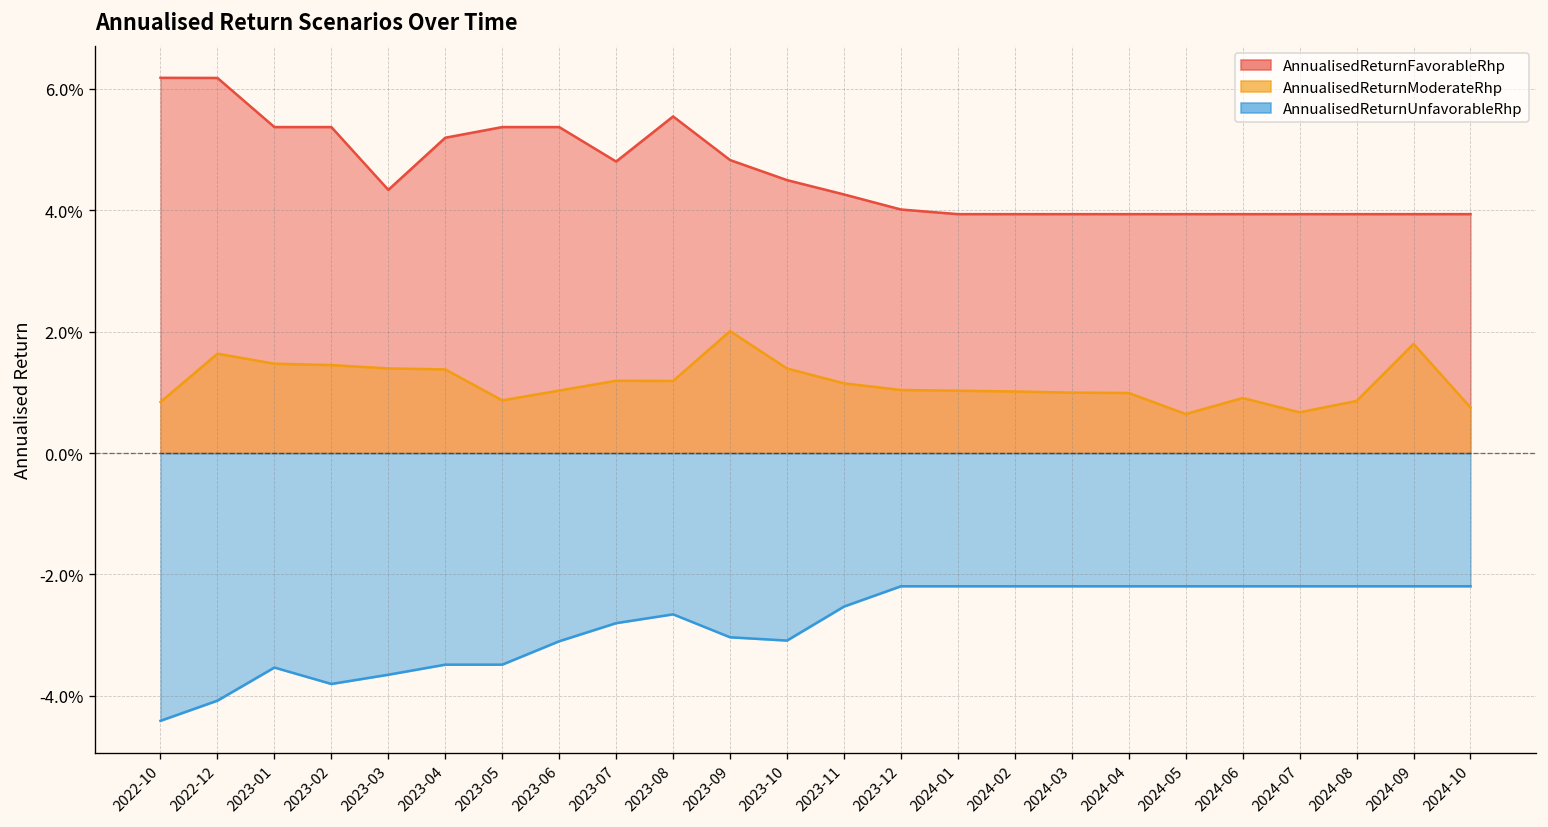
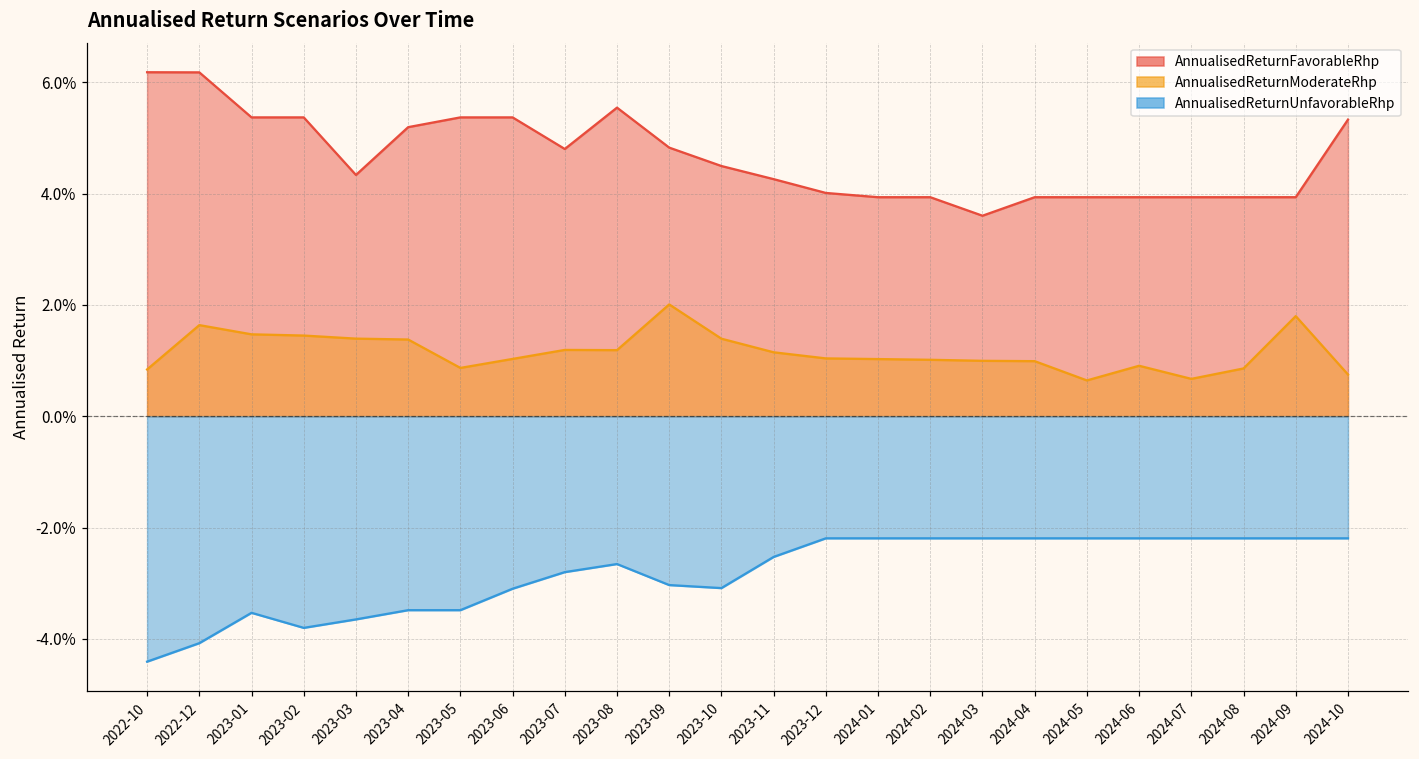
  {
    "AnnualisedReturnFavorableRhp": {
      "2022-10": "6.2%",
      "2022-12": "6.2%",
      "2023-01": "5.4%",
      "2023-02": "5.4%",
      "2023-03": "4.3%",
      "2023-04": "5.2%",
      "2023-05": "5.4%",
      "2023-06": "5.4%",
      "2023-07": "4.8%",
      "2023-08": "5.5%",
      "2023-09": "4.8%",
      "2023-10": "4.5%",
      "2023-11": "4.3%",
      "2023-12": "4.0%",
      "2024-01": "3.9%",
      "2024-02": "3.9%",
-     "2024-03": "3.9%",
+     "2024-03": "3.6%",
      "2024-04": "3.9%",
      "2024-05": "3.9%",
      "2024-06": "3.9%",
      "2024-07": "3.9%",
      "2024-08": "3.9%",
      "2024-09": "3.9%",
-     "2024-10": "3.9%"
+     "2024-10": "5.3%"
    },
    "AnnualisedReturnModerateRhp": {
      "2022-10": "0.8%",
      "2022-12": "1.6%",
      "2023-01": "1.5%",
      "2023-02": "1.4%",
      "2023-03": "1.4%",
      "2023-04": "1.4%",
      "2023-05": "0.9%",
      "2023-06": "1.0%",
      "2023-07": "1.2%",
      "2023-08": "1.2%",
      "2023-09": "2.0%",
      "2023-10": "1.4%",
      "2023-11": "1.1%",
      "2023-12": "1.0%",
      "2024-01": "1.0%",
      "2024-02": "1.0%",
      "2024-03": "1.0%",
      "2024-04": "1.0%",
      "2024-05": "0.6%",
      "2024-06": "0.9%",
      "2024-07": "0.7%",
      "2024-08": "0.9%",
      "2024-09": "1.8%",
      "2024-10": "0.7%"
    }
  }
